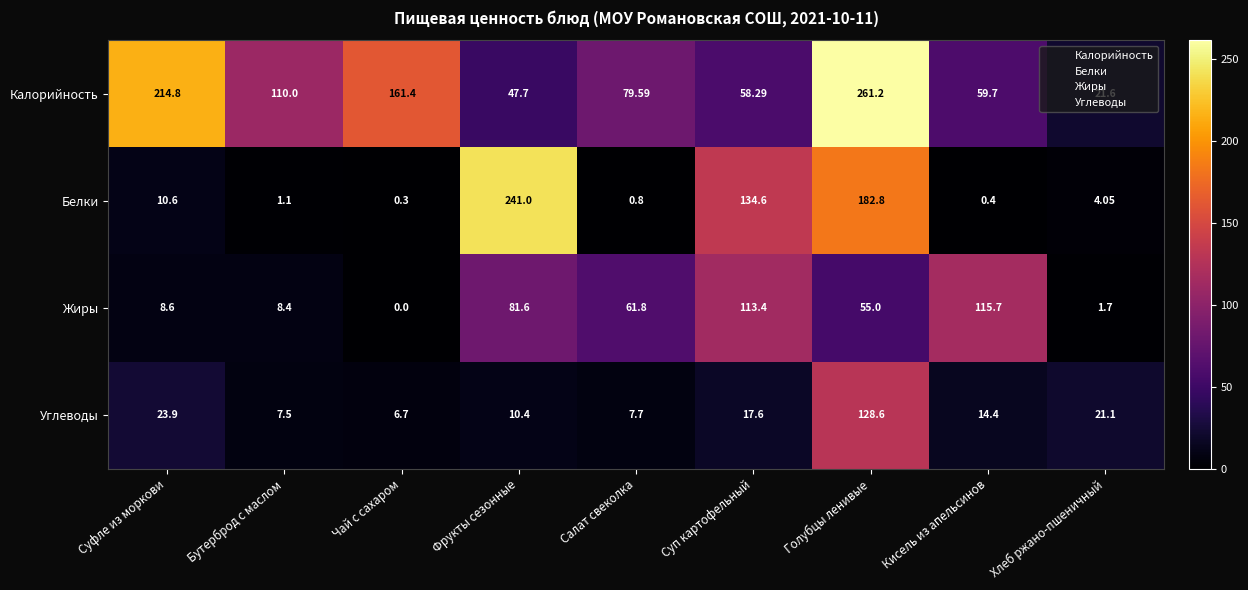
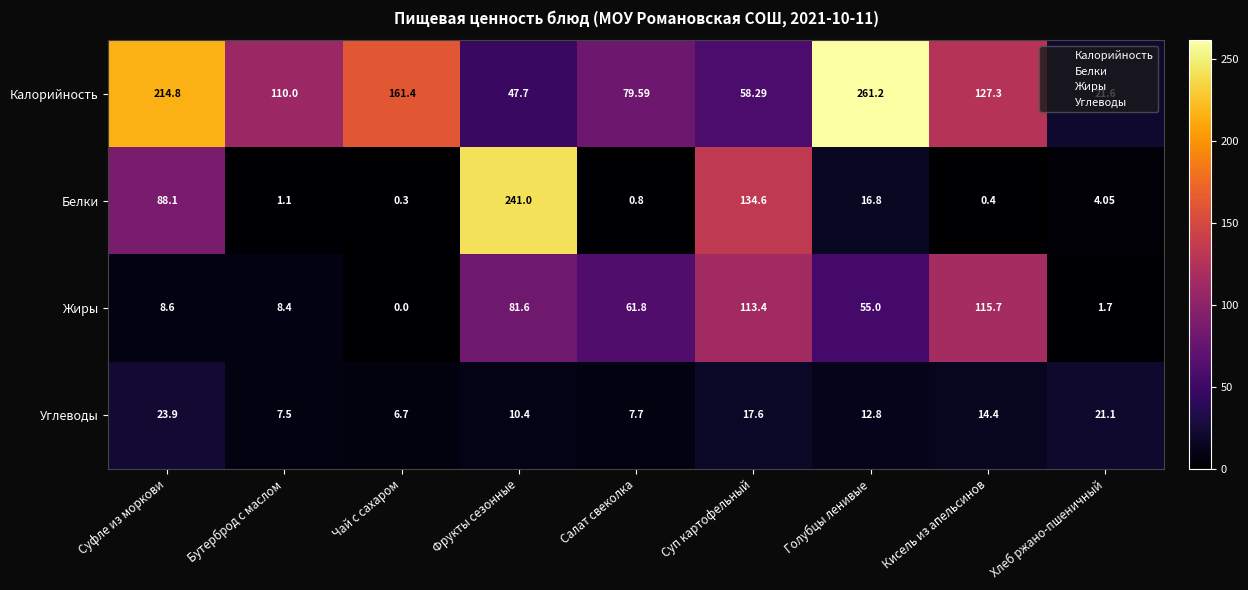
  {
    "Калорийность": {
      "Суфле из моркови": 214.8,
      "Бутерброд с маслом": 110.0,
      "Чай с сахаром": 161.4,
      "Фрукты сезонные": 47.7,
      "Салат свеколка": 79.59,
      "Суп картофельный": 58.29,
      "Голубцы ленивые": 261.2,
-     "Кисель из апельсинов": 59.7
+     "Кисель из апельсинов": 127.3
    },
    "Белки": {
-     "Суфле из моркови": 10.6,
+     "Суфле из моркови": 88.1,
      "Бутерброд с маслом": 1.1,
      "Чай с сахаром": 0.3,
      "Фрукты сезонные": 241.0,
      "Салат свеколка": 0.8,
      "Суп картофельный": 134.6,
-     "Голубцы ленивые": 182.8,
+     "Голубцы ленивые": 16.8,
      "Кисель из апельсинов": 0.4,
      "Хлеб ржано-пшеничный": 4.05
    },
    "Жиры": {
      "Суфле из моркови": 8.6,
      "Бутерброд с маслом": 8.4,
      "Чай с сахаром": 0.0,
      "Фрукты сезонные": 81.6,
      "Салат свеколка": 61.8,
      "Суп картофельный": 113.4,
      "Голубцы ленивые": 55.0,
      "Кисель из апельсинов": 115.7,
      "Хлеб ржано-пшеничный": 1.7
    },
    "Углеводы": {
      "Суфле из моркови": 23.9,
      "Бутерброд с маслом": 7.5,
      "Чай с сахаром": 6.7,
      "Фрукты сезонные": 10.4,
      "Салат свеколка": 7.7,
      "Суп картофельный": 17.6,
-     "Голубцы ленивые": 128.6,
+     "Голубцы ленивые": 12.8,
      "Кисель из апельсинов": 14.4,
      "Хлеб ржано-пшеничный": 21.1
    }
  }
